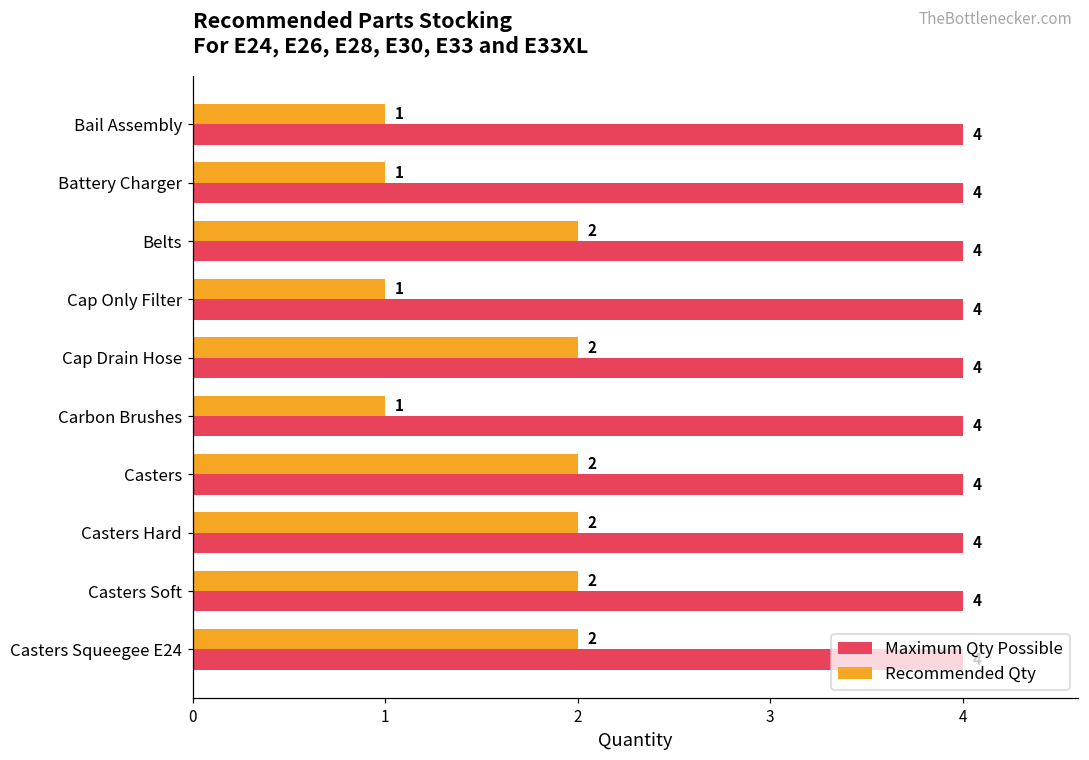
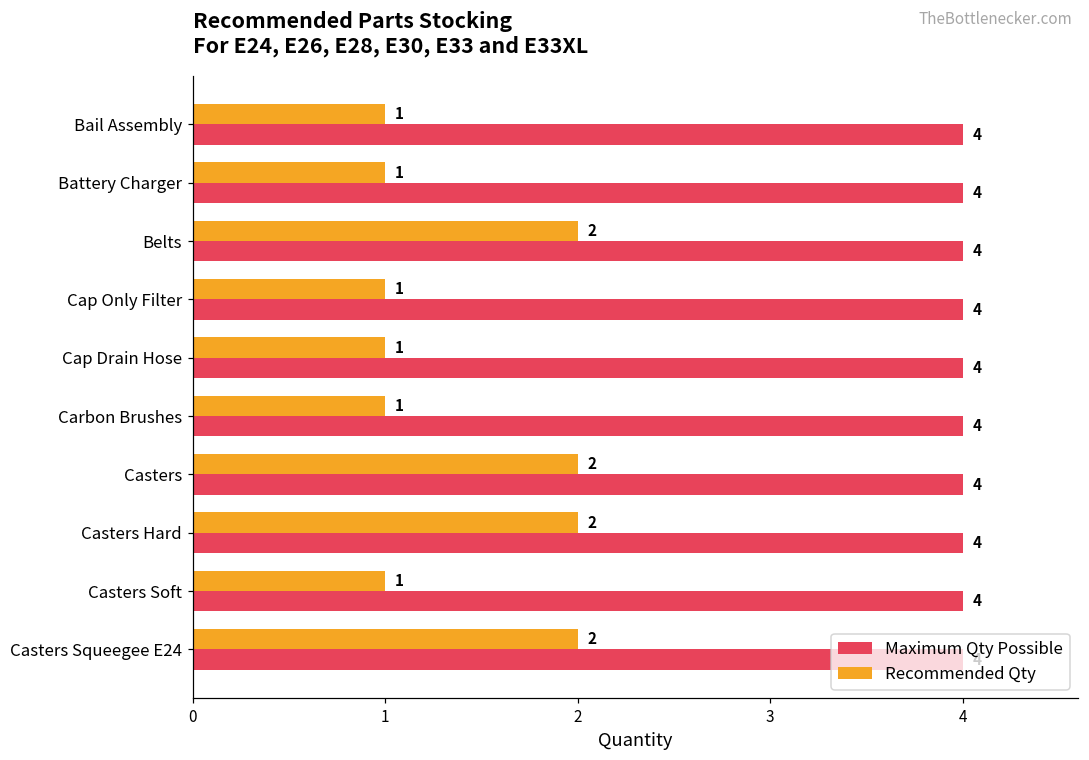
  {
    "Maximum Qty Possible": {
      "Bail Assembly": 4,
      "Battery Charger": 4,
      "Belts": 4,
      "Cap Only Filter": 4,
      "Cap Drain Hose": 4,
      "Carbon Brushes": 4,
      "Casters": 4,
      "Casters Hard": 4,
      "Casters Soft": 4
    },
    "Recommended Qty": {
      "Bail Assembly": 1,
      "Battery Charger": 1,
      "Belts": 2,
      "Cap Only Filter": 1,
-     "Cap Drain Hose": 2,
+     "Cap Drain Hose": 1,
      "Carbon Brushes": 1,
      "Casters": 2,
      "Casters Hard": 2,
-     "Casters Soft": 2,
+     "Casters Soft": 1,
      "Casters Squeegee E24": 2
    }
  }
